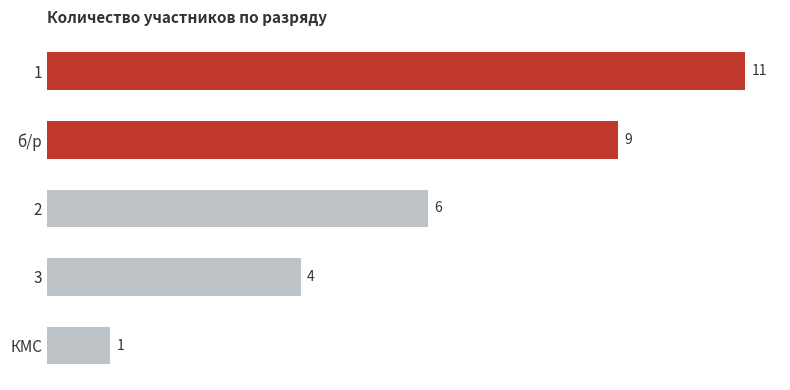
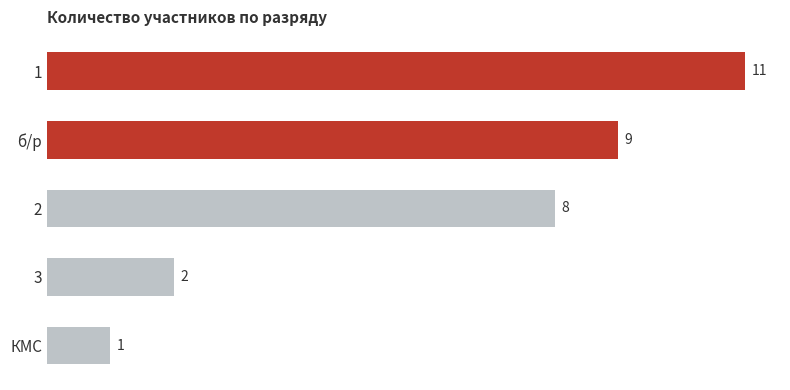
  {
    "1": 11,
    "б/р": 9,
-   "2": 6,
-   "3": 4,
+   "2": 8,
+   "3": 2,
    "КМС": 1
  }
